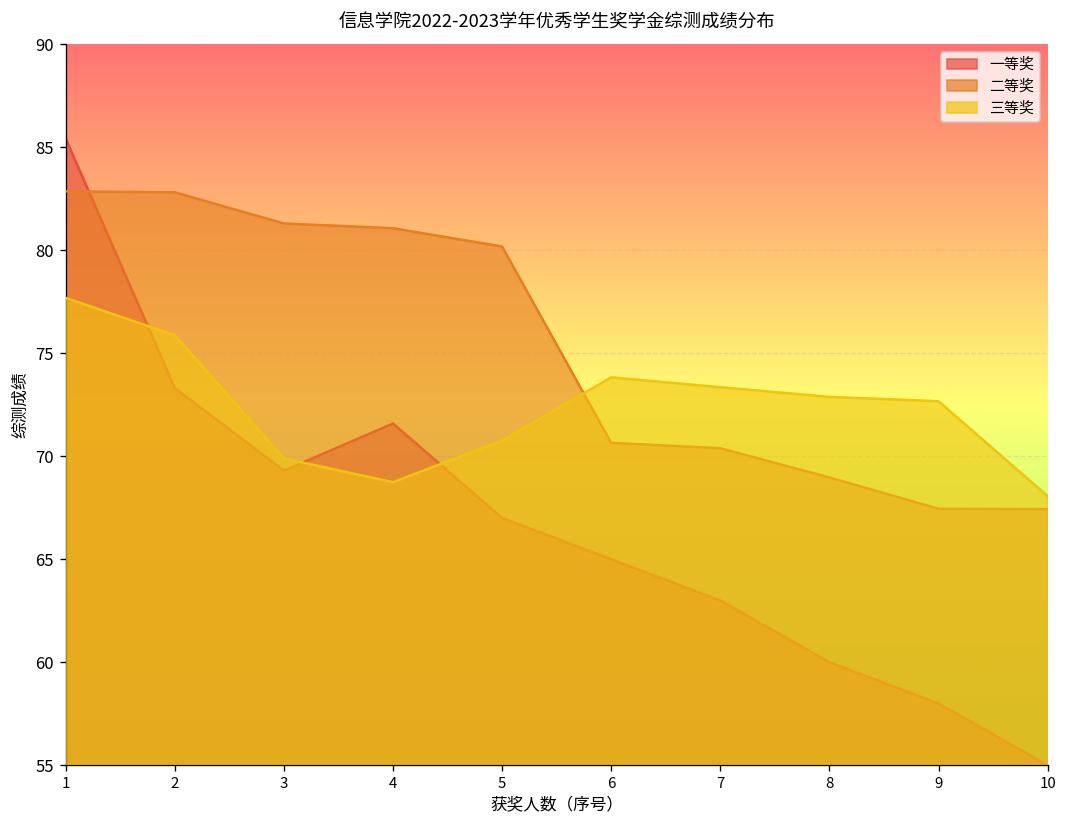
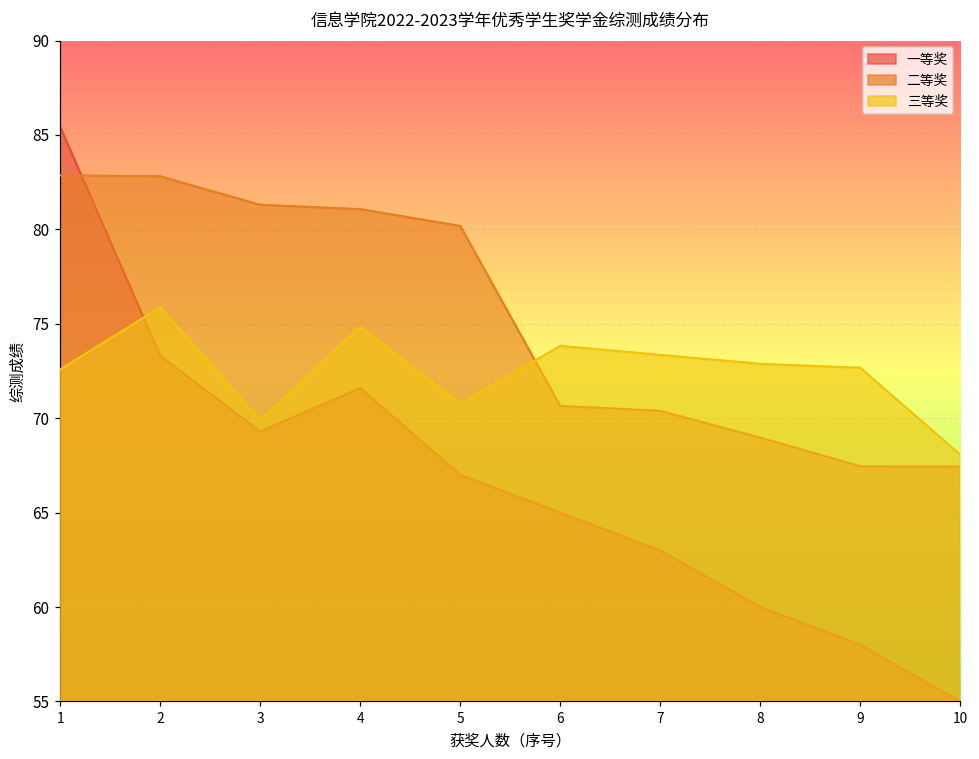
  {
    "三等奖": {
-     "1": 77.7,
+     "1": 72.6,
      "2": 75.9,
      "3": 69.9,
-     "4": 68.7,
+     "4": 74.8,
      "5": 70.8,
      "6": 73.8,
      "7": 73.4,
      "8": 72.9,
      "9": 72.7,
      "10": 68.1
    }
  }
